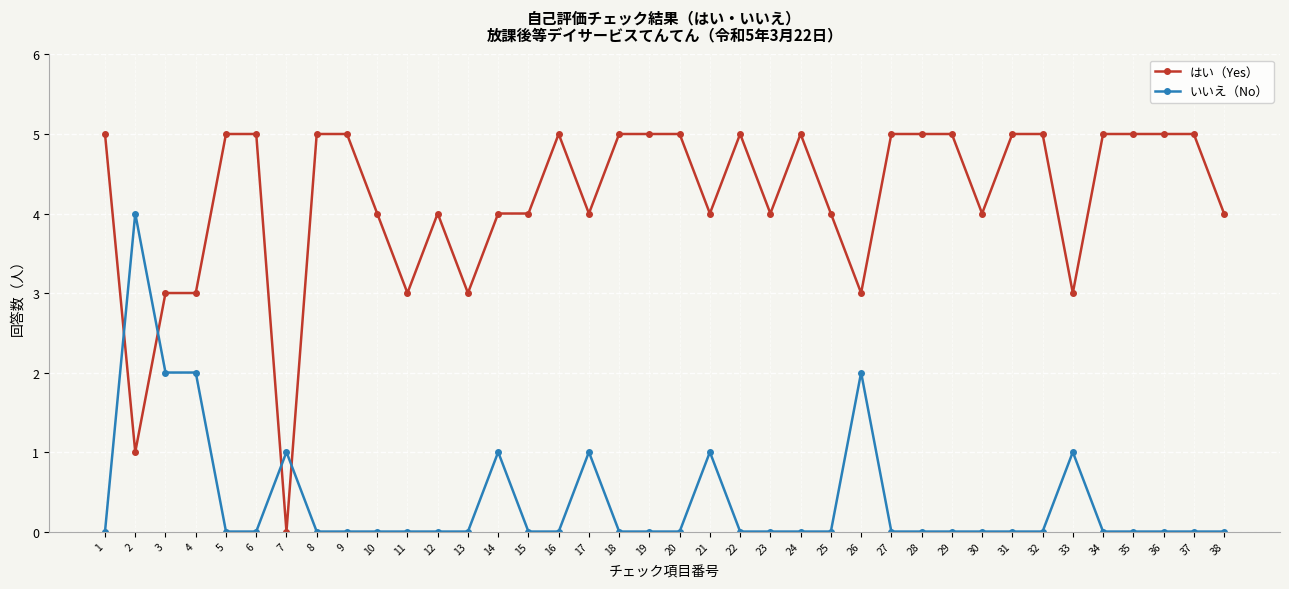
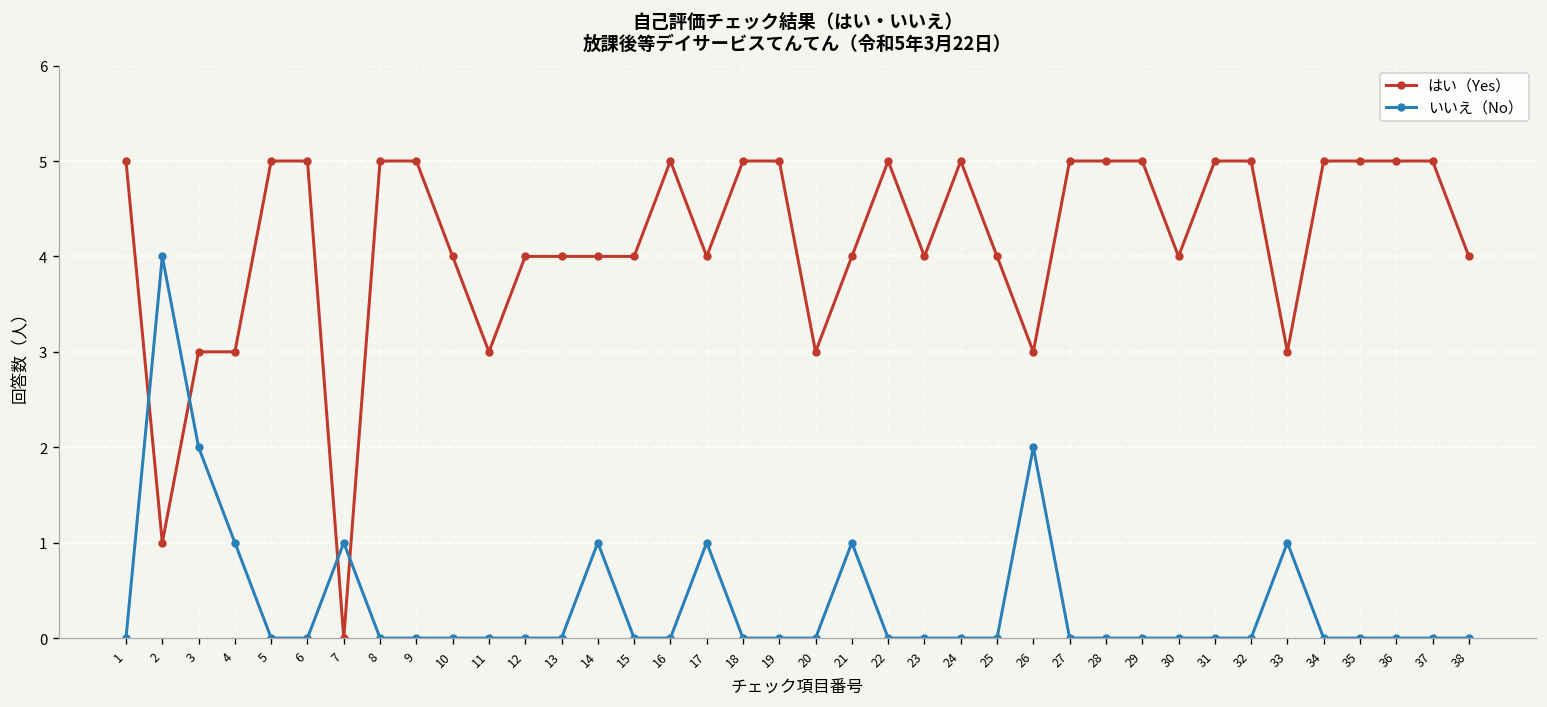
  {
    "はい（Yes）": {
      "1": 5,
      "2": 1,
      "3": 3,
      "4": 3,
      "5": 5,
      "6": 5,
      "7": 0,
      "8": 5,
      "9": 5,
      "10": 4,
      "11": 3,
      "12": 4,
-     "13": 3,
+     "13": 4,
      "14": 4,
      "15": 4,
      "16": 5,
      "17": 4,
      "18": 5,
      "19": 5,
-     "20": 5,
+     "20": 3,
      "21": 4,
      "22": 5,
      "23": 4,
      "24": 5,
      "25": 4,
      "26": 3,
      "27": 5,
      "28": 5,
      "29": 5,
      "30": 4,
      "31": 5,
      "32": 5,
      "33": 3,
      "34": 5,
      "35": 5,
      "36": 5,
      "37": 5,
      "38": 4
    },
    "いいえ（No）": {
      "1": 0,
      "2": 4,
      "3": 2,
-     "4": 2,
+     "4": 1,
      "5": 0,
      "6": 0,
      "7": 1,
      "8": 0,
      "9": 0,
      "10": 0,
      "11": 0,
      "12": 0,
      "13": 0,
      "14": 1,
      "15": 0,
      "16": 0,
      "17": 1,
      "18": 0,
      "19": 0,
      "20": 0,
      "21": 1,
      "22": 0,
      "23": 0,
      "24": 0,
      "25": 0,
      "26": 2,
      "27": 0,
      "28": 0,
      "29": 0,
      "30": 0,
      "31": 0,
      "32": 0,
      "33": 1,
      "34": 0,
      "35": 0,
      "36": 0,
      "37": 0,
      "38": 0
    }
  }
